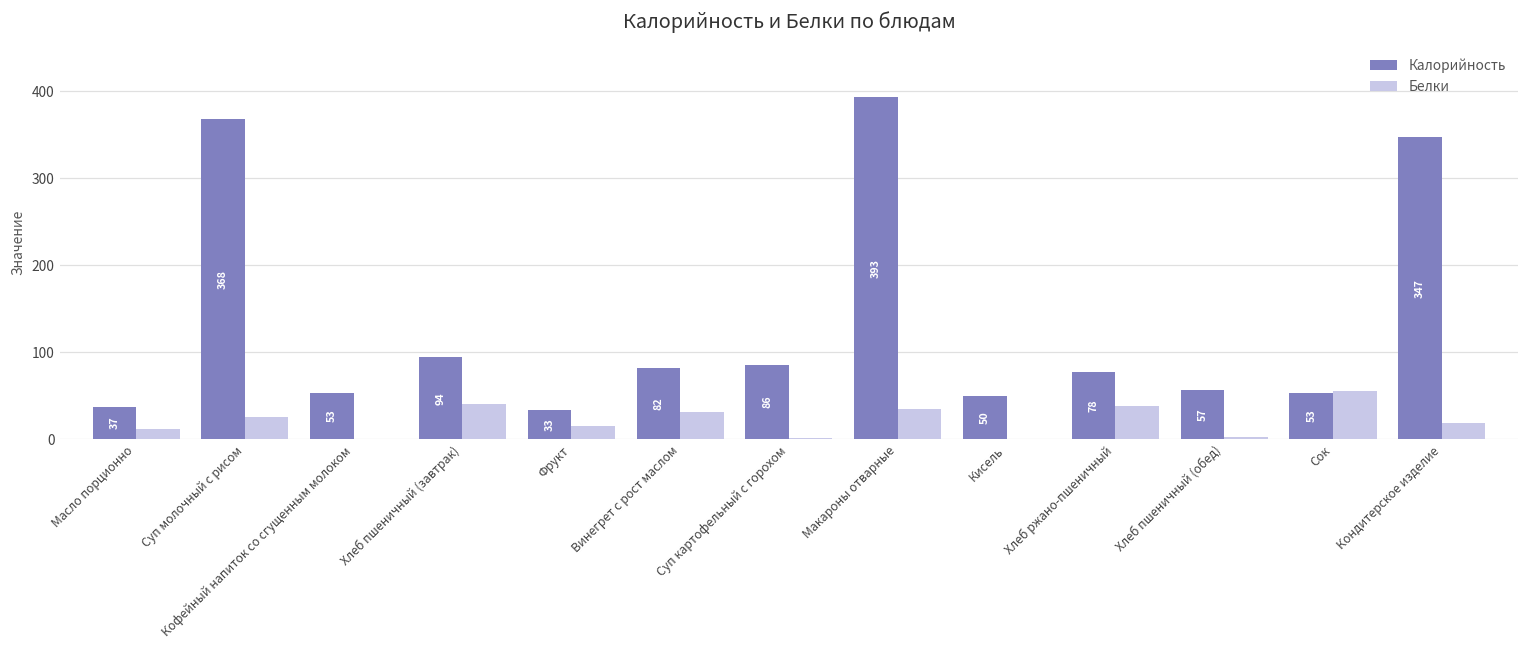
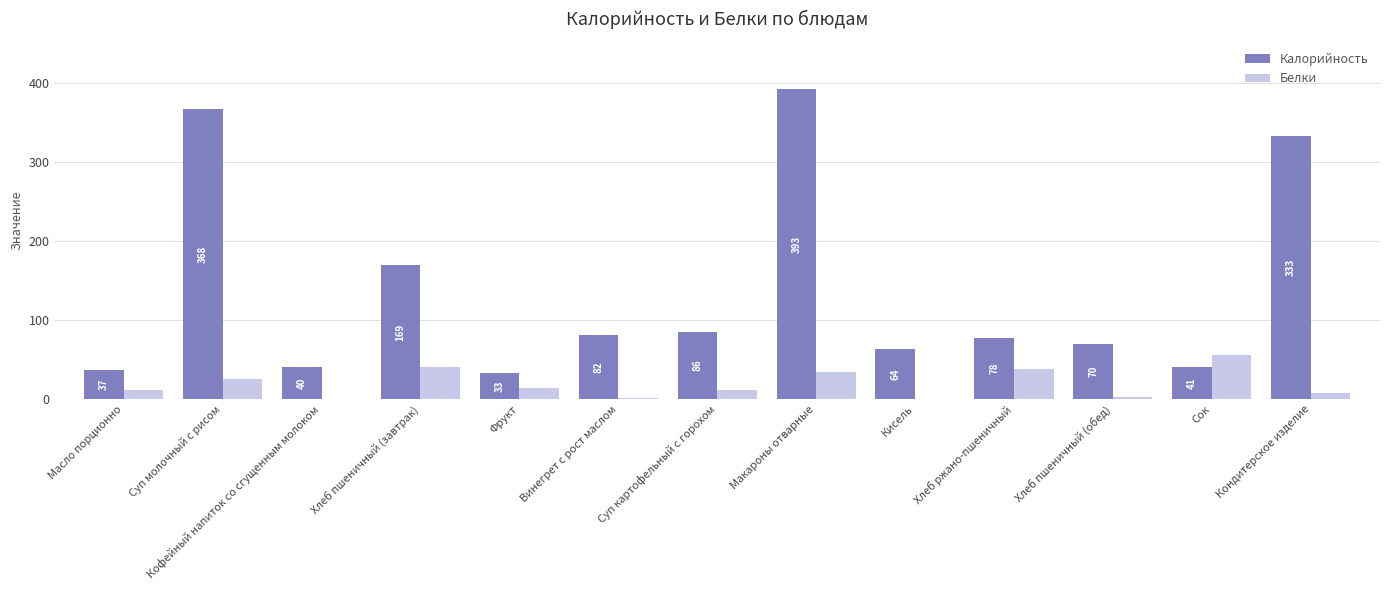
  {
    "Калорийность": {
      "Масло порционно": 37,
      "Суп молочный с рисом": 368,
-     "Кофейный напиток со сгущенным молоком": 53,
-     "Хлеб пшеничный (завтрак)": 94,
+     "Кофейный напиток со сгущенным молоком": 40,
+     "Хлеб пшеничный (завтрак)": 169,
      "Фрукт": 33,
      "Винегрет с рост маслом": 82,
      "Суп картофельный с горохом": 86,
      "Макароны отварные": 393,
-     "Кисель": 50,
+     "Кисель": 64,
      "Хлеб ржано-пшеничный": 78,
-     "Хлеб пшеничный (обед)": 57,
-     "Сок": 53,
-     "Кондитерское изделие": 347
+     "Хлеб пшеничный (обед)": 70,
+     "Сок": 41,
+     "Кондитерское изделие": 333
    },
    "Белки": {
      "Масло порционно": 10,
      "Суп молочный с рисом": 30,
      "Хлеб пшеничный (завтрак)": 40,
      "Фрукт": 10,
-     "Винегрет с рост маслом": 30,
-     "Суп картофельный с горохом": 0,
+     "Винегрет с рост маслом": 0,
+     "Суп картофельный с горохом": 10,
      "Макароны отварные": 30,
      "Кисель": 0,
      "Хлеб ржано-пшеничный": 40,
      "Сок": 60,
-     "Кондитерское изделие": 20
+     "Кондитерское изделие": 10
    }
  }
